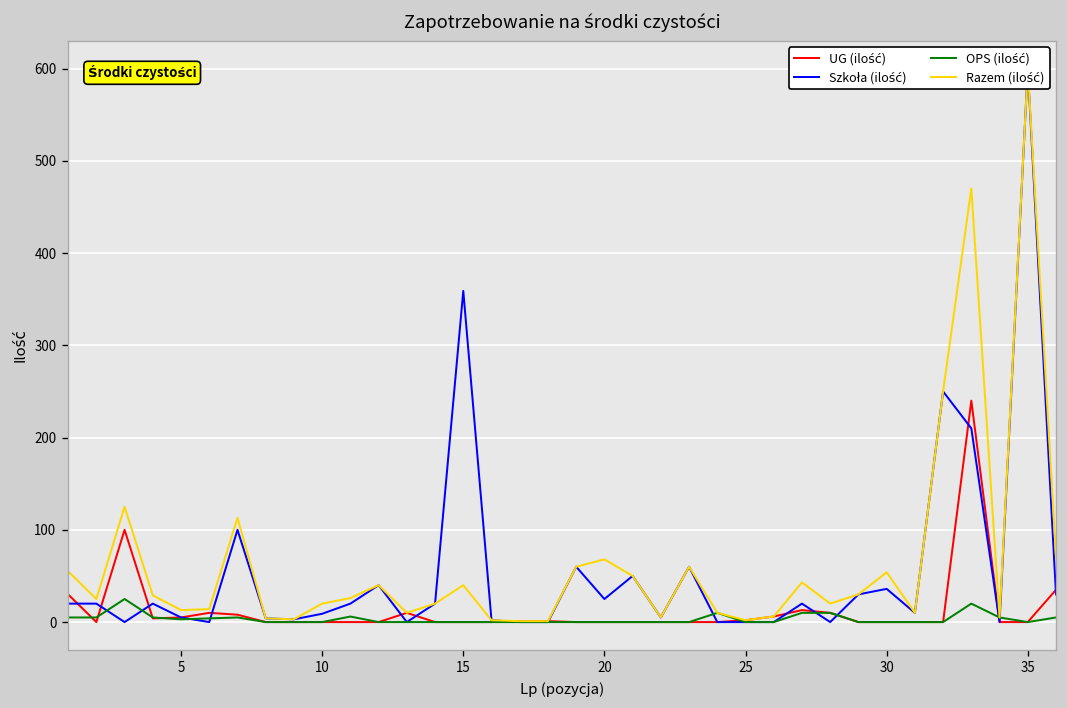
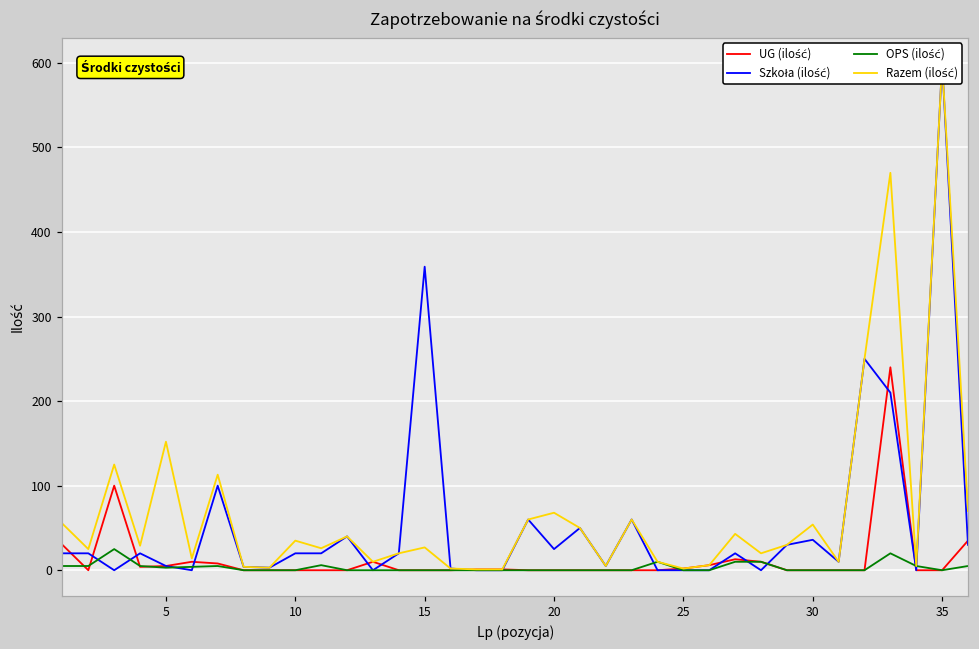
  {
    "Szkoła (ilość)": {
-     "10": 10,
+     "10": 20,
      "15": 360,
      "20": 30,
      "30": 40
    },
    "Razem (ilość)": {
-     "5": 10,
-     "10": 20,
-     "15": 40,
+     "5": 150,
+     "10": 40,
+     "15": 30,
      "20": 70,
      "30": 50
    }
  }
